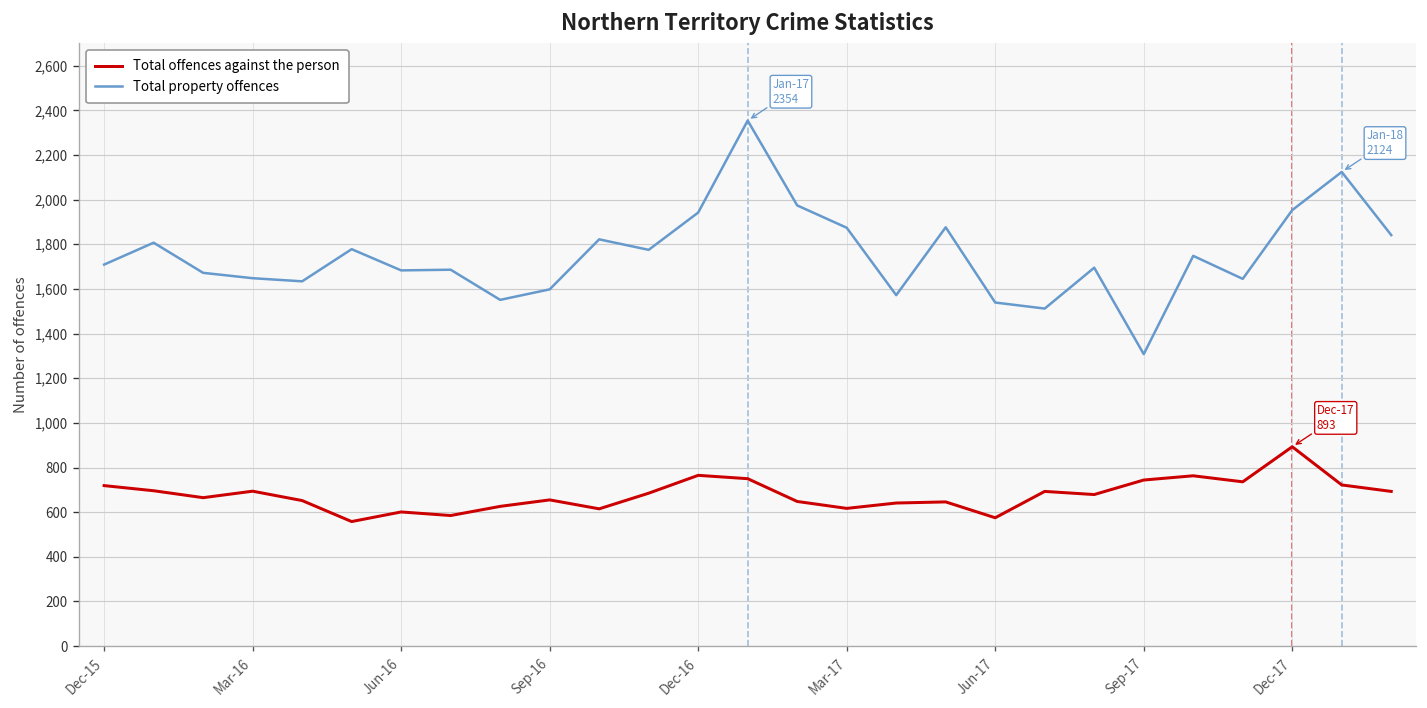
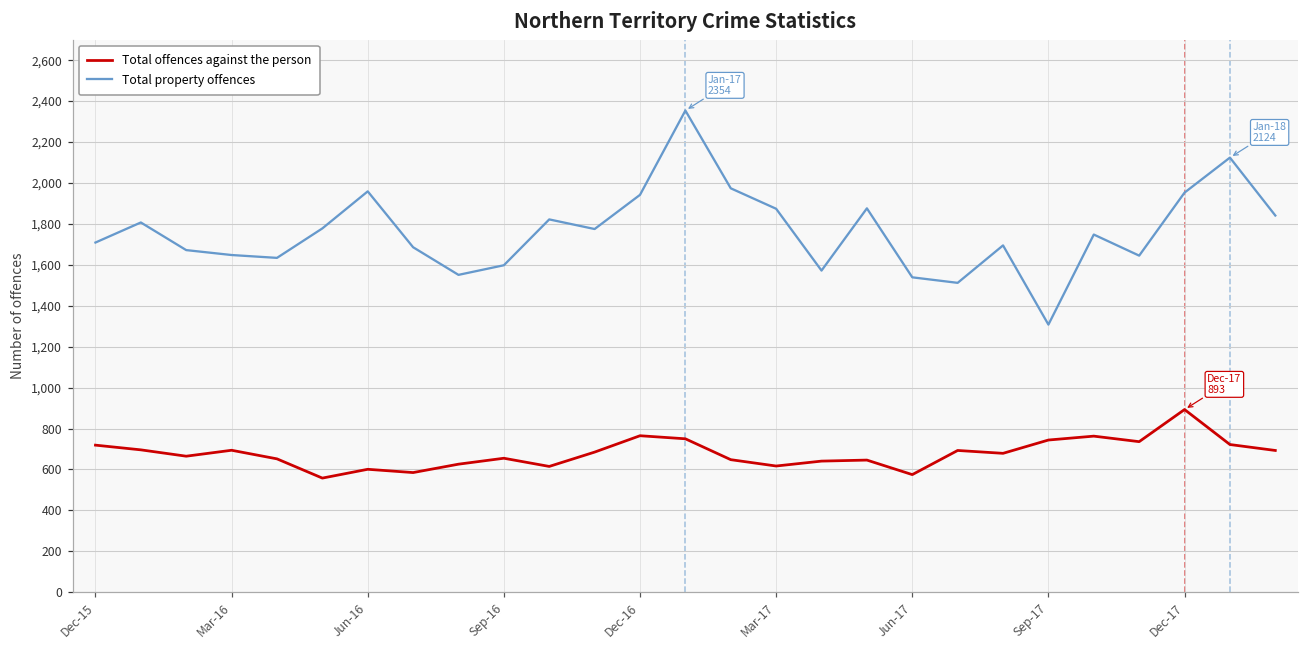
  {
    "Total offences against the person": {
      "Dec-15": "720",
      "Mar-16": "690",
      "Jun-16": "600",
      "Sep-16": "660",
      "Dec-16": "770",
      "Mar-17": "620",
      "Jun-17": "580",
      "Sep-17": "740"
    },
    "Total property offences": {
      "Dec-15": "1,710",
      "Mar-16": "1,650",
-     "Jun-16": "1,680",
+     "Jun-16": "1,960",
      "Sep-16": "1,600",
      "Dec-16": "1,940",
      "Mar-17": "1,870",
      "Jun-17": "1,540",
      "Sep-17": "1,310",
      "Dec-17": "1,950"
    }
  }
